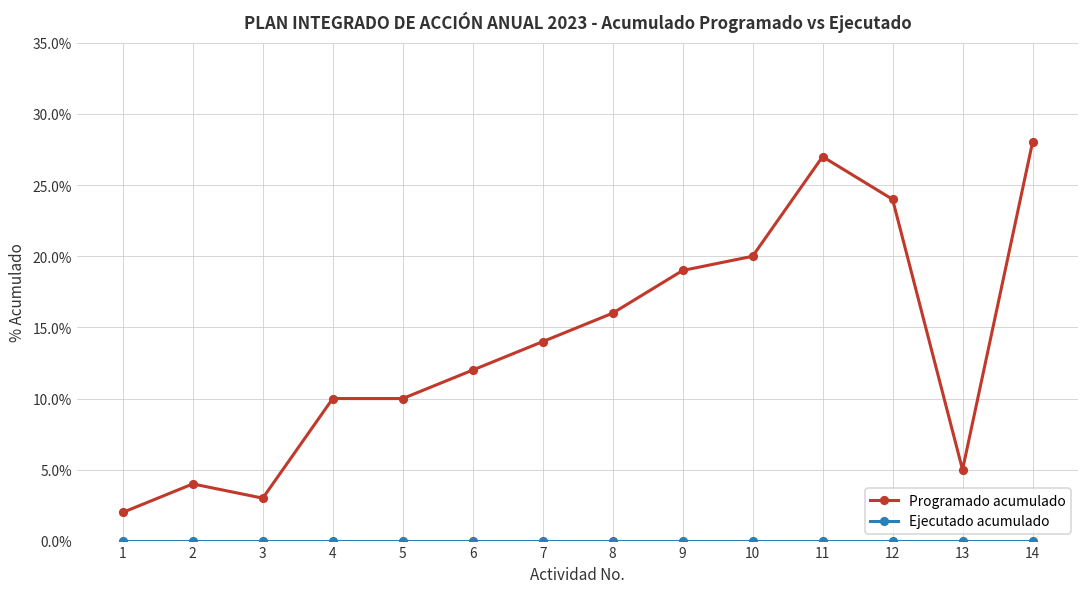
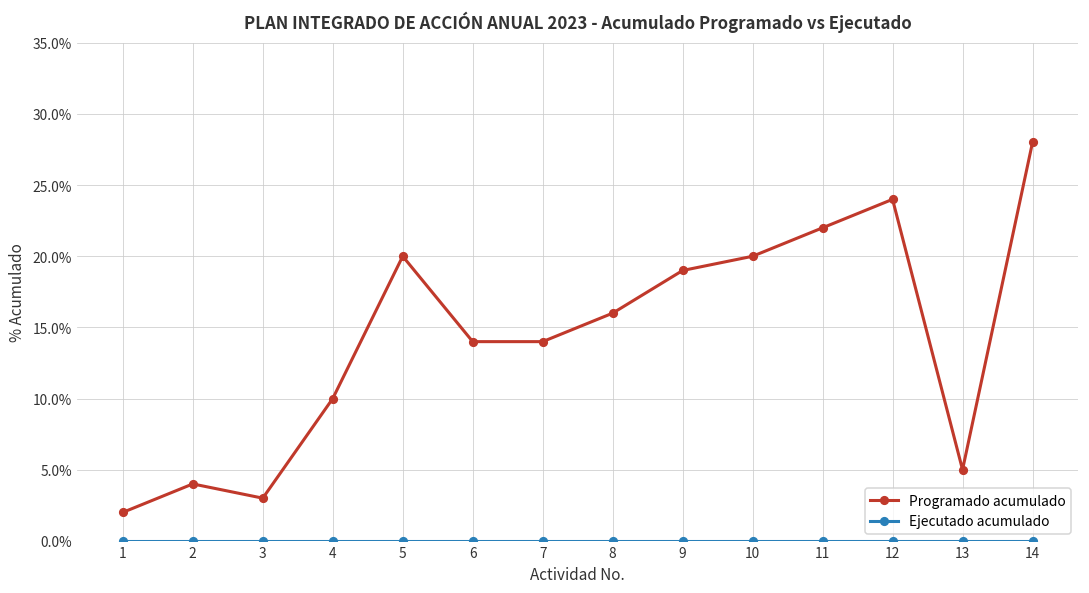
  {
    "Programado acumulado": {
      "1": "2.0%",
      "2": "4.0%",
      "3": "3.0%",
      "4": "10.0%",
-     "5": "10.0%",
-     "6": "12.0%",
+     "5": "20.0%",
+     "6": "14.0%",
      "7": "14.0%",
      "8": "16.0%",
      "9": "19.0%",
      "10": "20.0%",
-     "11": "27.0%",
+     "11": "22.0%",
      "12": "24.0%",
      "13": "5.0%",
      "14": "28.0%"
    },
    "Ejecutado acumulado": {
      "1": "0.0%",
      "2": "0.0%",
      "3": "0.0%",
      "4": "0.0%",
      "5": "0.0%",
      "6": "0.0%",
      "7": "0.0%",
      "8": "0.0%",
      "9": "0.0%",
      "10": "0.0%",
      "11": "0.0%",
      "12": "0.0%",
      "13": "0.0%",
      "14": "0.0%"
    }
  }
